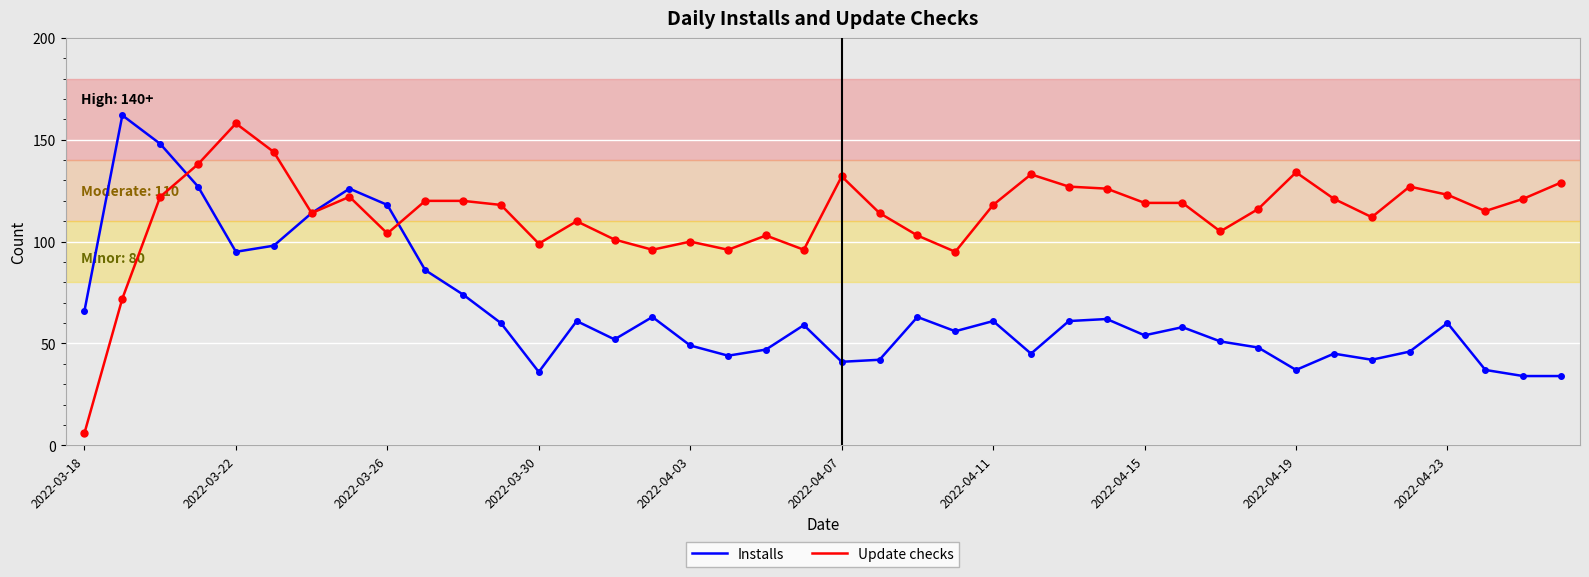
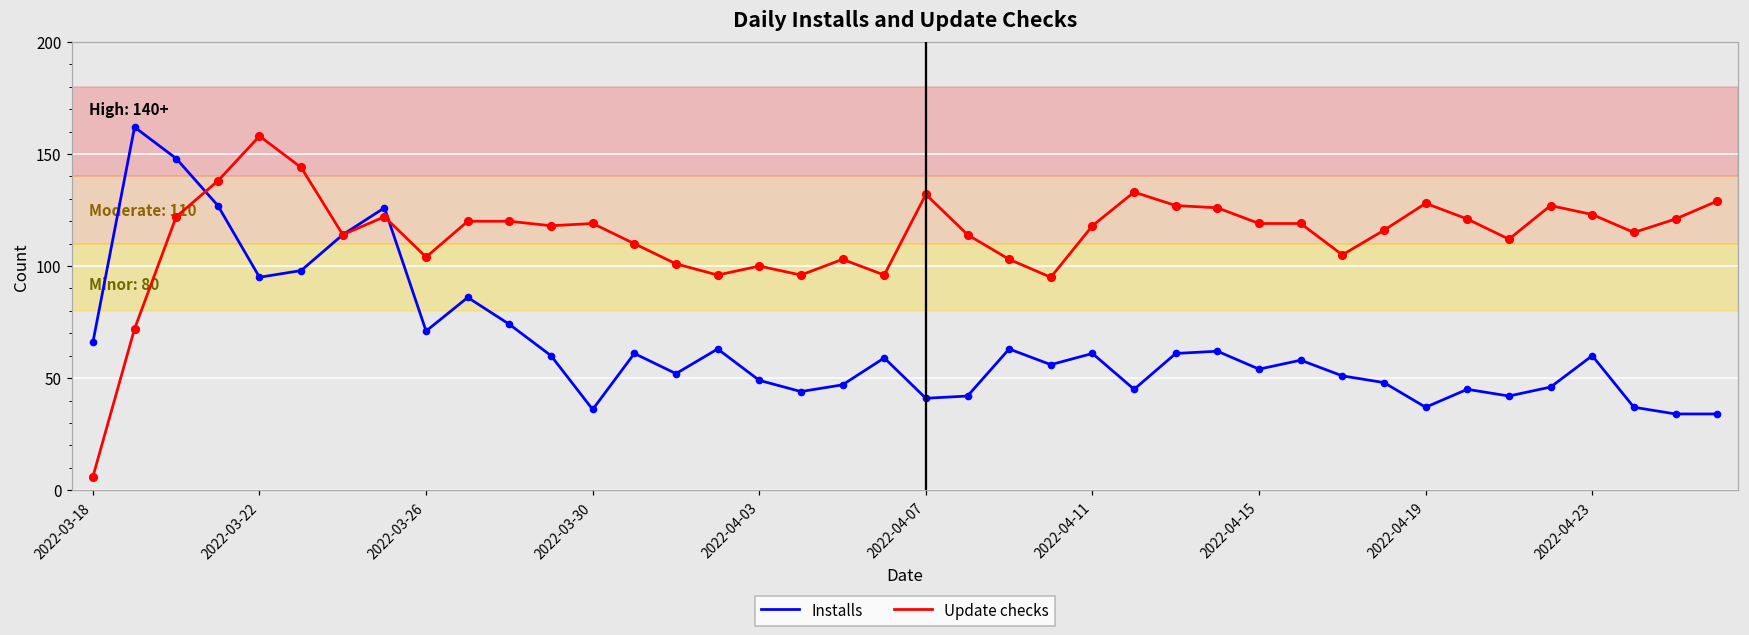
  {
    "Installs": {
      "2022-03-18": 66,
      "2022-03-22": 95,
-     "2022-03-26": 118,
+     "2022-03-26": 71,
      "2022-03-30": 36,
      "2022-04-03": 49,
      "2022-04-07": 41,
      "2022-04-11": 61,
      "2022-04-15": 54,
      "2022-04-19": 37,
      "2022-04-23": 60
    },
    "Update checks": {
      "2022-03-18": 6,
      "2022-03-22": 158,
      "2022-03-26": 104,
-     "2022-03-30": 99,
+     "2022-03-30": 119,
      "2022-04-03": 100,
      "2022-04-07": 132,
      "2022-04-11": 118,
      "2022-04-15": 119,
-     "2022-04-19": 134,
+     "2022-04-19": 128,
      "2022-04-23": 123
    }
  }
